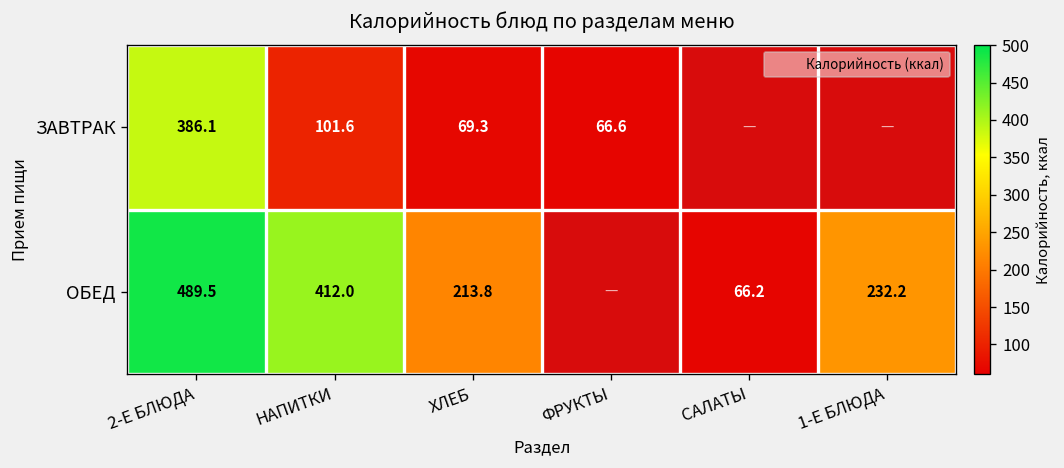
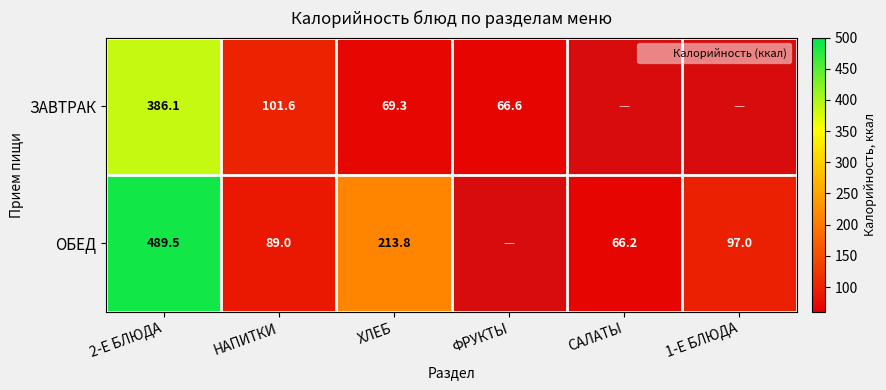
  {
    "ЗАВТРАК": {
      "2-Е БЛЮДА": 386.1,
      "НАПИТКИ": 101.6,
      "ХЛЕБ": 69.3,
      "ФРУКТЫ": 66.6
    },
    "ОБЕД": {
      "2-Е БЛЮДА": 489.5,
-     "НАПИТКИ": 412.0,
+     "НАПИТКИ": 89.0,
      "ХЛЕБ": 213.8,
      "САЛАТЫ": 66.2,
-     "1-Е БЛЮДА": 232.2
+     "1-Е БЛЮДА": 97.0
    }
  }
